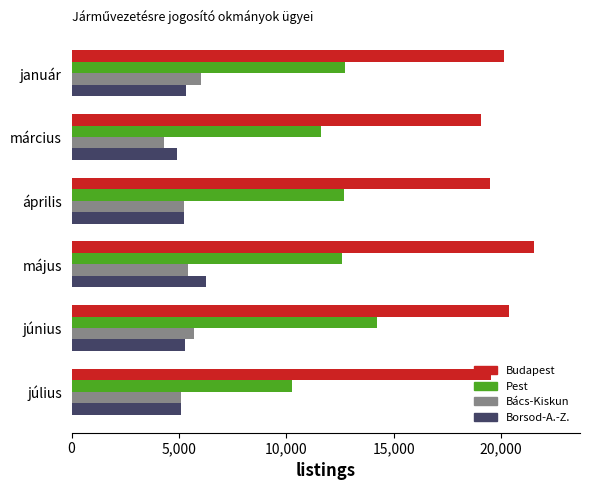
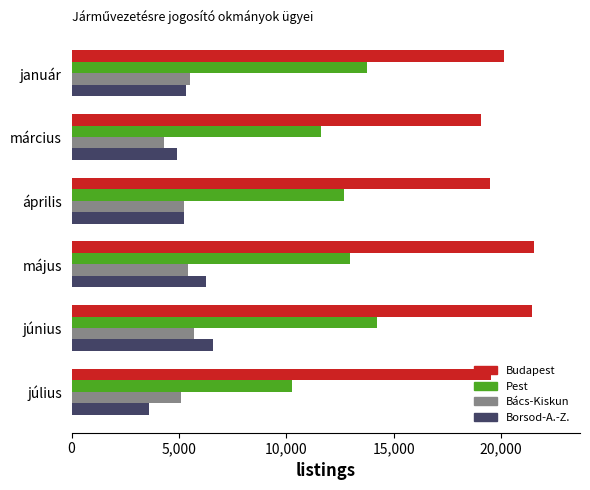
  {
    "Budapest": {
      "január": "20,200",
      "március": "19,100",
      "április": "19,500",
      "május": "21,500",
-     "június": "20,400",
+     "június": "21,500",
      "július": "19,500"
    },
    "Pest": {
-     "január": "12,700",
+     "január": "13,800",
      "március": "11,600",
      "április": "12,700",
-     "május": "12,600",
+     "május": "13,000",
      "június": "14,200",
      "július": "10,300"
    },
    "Bács-Kiskun": {
-     "január": "6,000",
+     "január": "5,500",
      "március": "4,300",
      "április": "5,200",
      "május": "5,400",
      "június": "5,700",
      "július": "5,100"
    },
    "Borsod-A.-Z.": {
      "január": "5,300",
      "március": "4,900",
      "április": "5,300",
      "május": "6,200",
-     "június": "5,300",
-     "július": "5,100"
+     "június": "6,600",
+     "július": "3,600"
    }
  }
